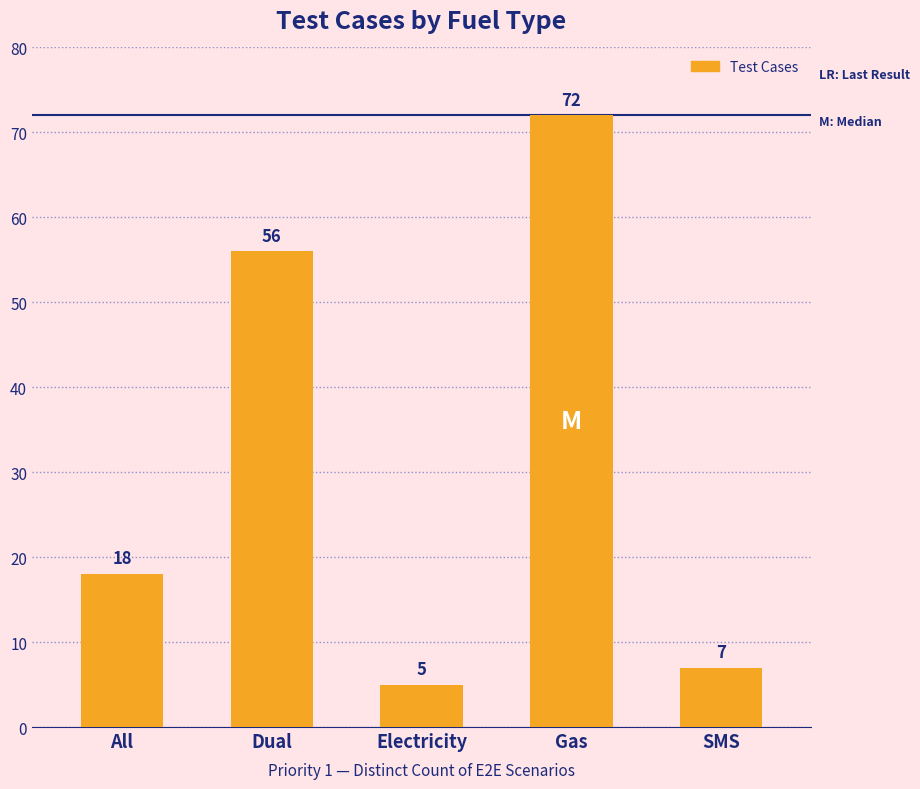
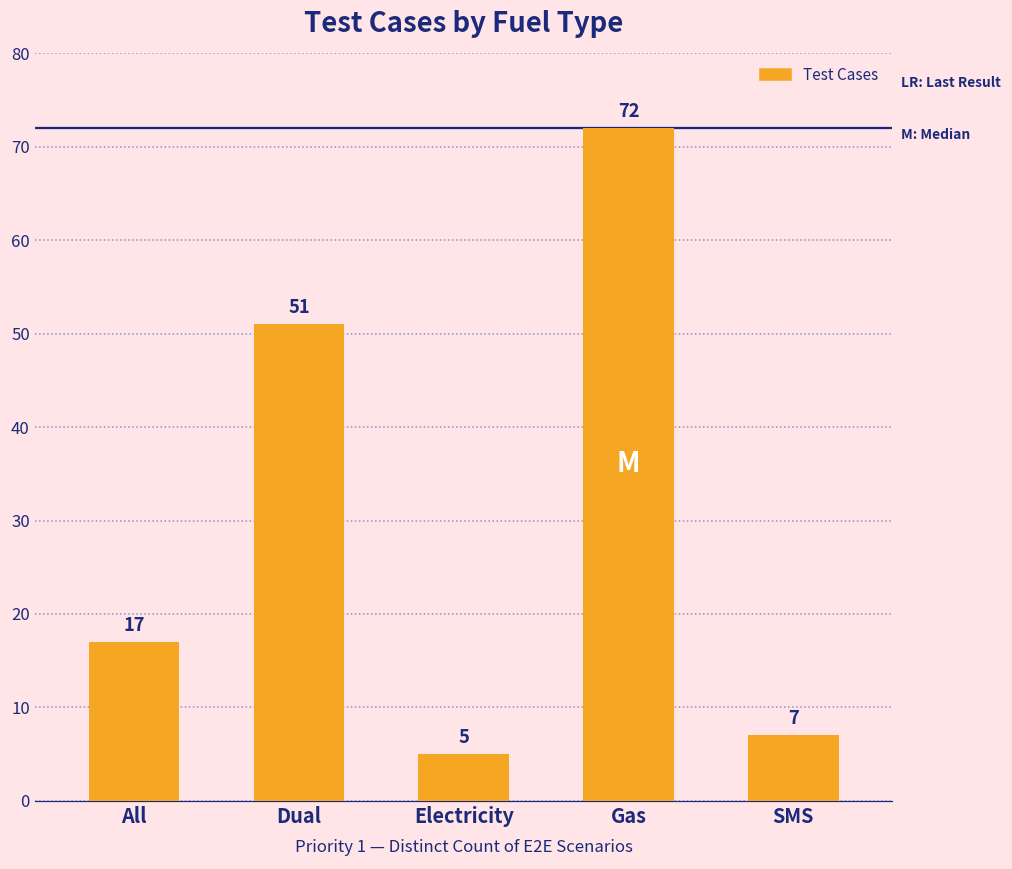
  {
-   "All": 18,
-   "Dual": 56,
+   "All": 17,
+   "Dual": 51,
    "Electricity": 5,
    "Gas": 72,
    "SMS": 7
  }
